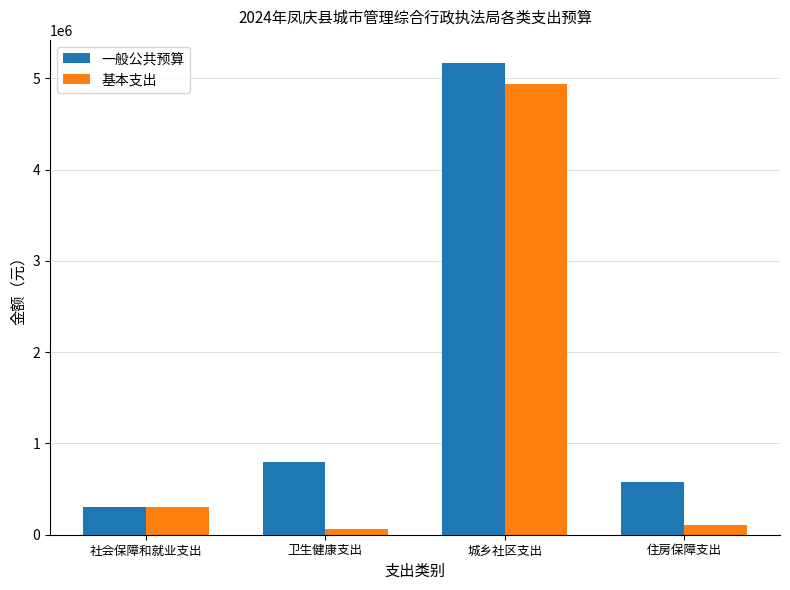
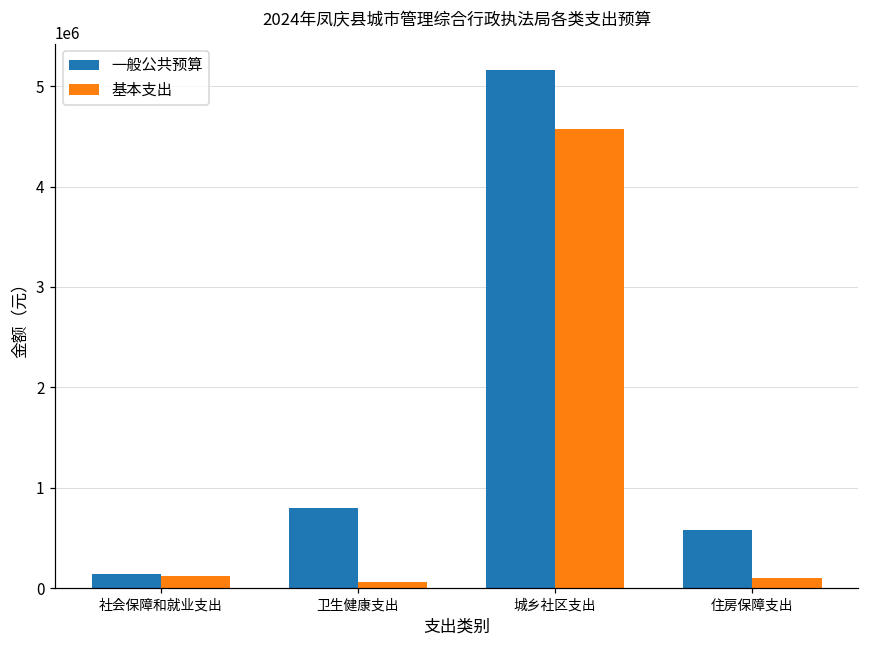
  {
    "一般公共预算": {
-     "社会保障和就业支出": 300000,
+     "社会保障和就业支出": 100000,
      "卫生健康支出": 800000,
      "城乡社区支出": 5200000,
      "住房保障支出": 600000
    },
    "基本支出": {
-     "社会保障和就业支出": 300000,
+     "社会保障和就业支出": 100000,
      "卫生健康支出": 100000,
-     "城乡社区支出": 4900000,
+     "城乡社区支出": 4600000,
      "住房保障支出": 100000
    }
  }
